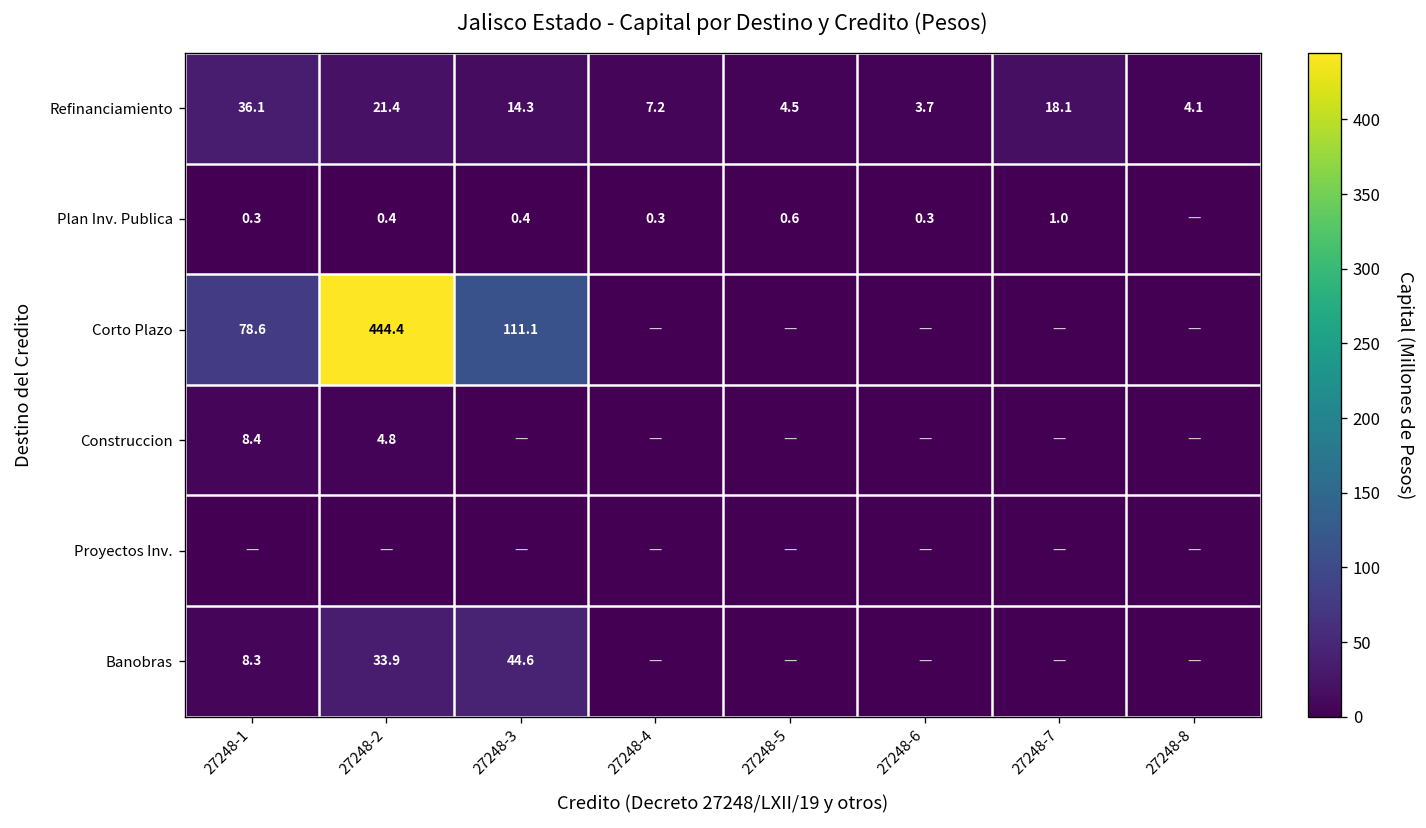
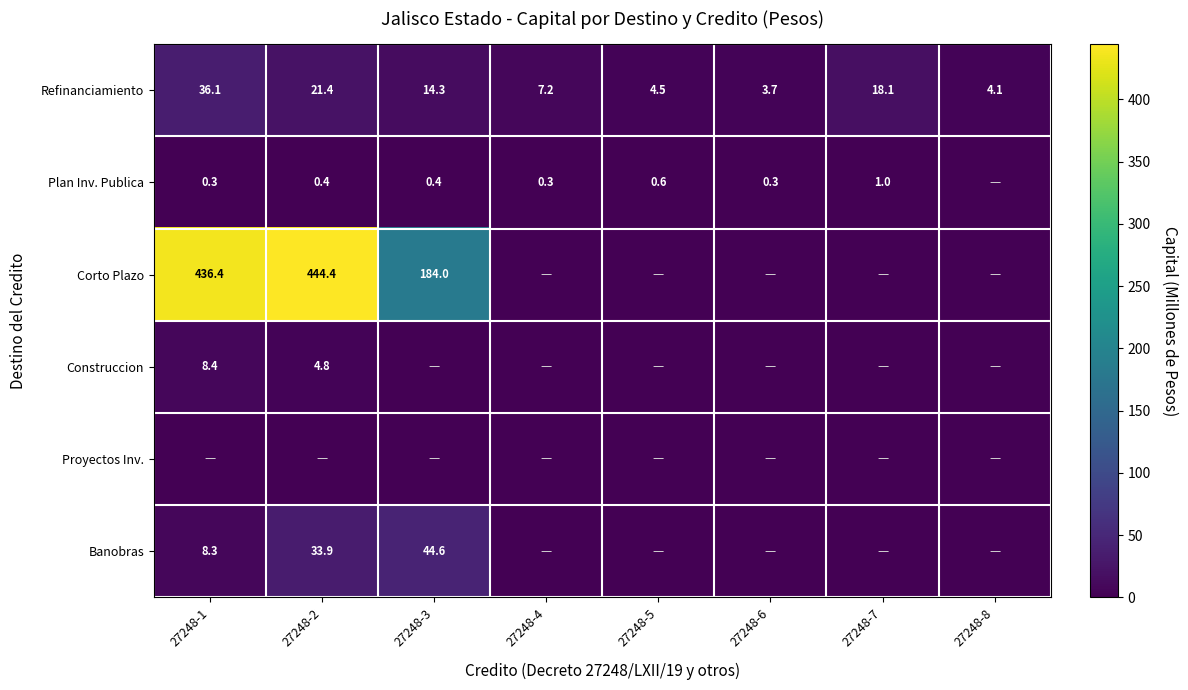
  {
    "Refinanciamiento": {
      "27248-1": 36.1,
      "27248-2": 21.4,
      "27248-3": 14.3,
      "27248-4": 7.2,
      "27248-5": 4.5,
      "27248-6": 3.7,
      "27248-7": 18.1,
      "27248-8": 4.1
    },
    "Plan Inv. Publica": {
      "27248-1": 0.3,
      "27248-2": 0.4,
      "27248-3": 0.4,
      "27248-4": 0.3,
      "27248-5": 0.6,
      "27248-6": 0.3,
      "27248-7": 1.0
    },
    "Corto Plazo": {
-     "27248-1": 78.6,
+     "27248-1": 436.4,
      "27248-2": 444.4,
-     "27248-3": 111.1
+     "27248-3": 184.0
    },
    "Construccion": {
      "27248-1": 8.4,
      "27248-2": 4.8
    },
    "Banobras": {
      "27248-1": 8.3,
      "27248-2": 33.9,
      "27248-3": 44.6
    }
  }
